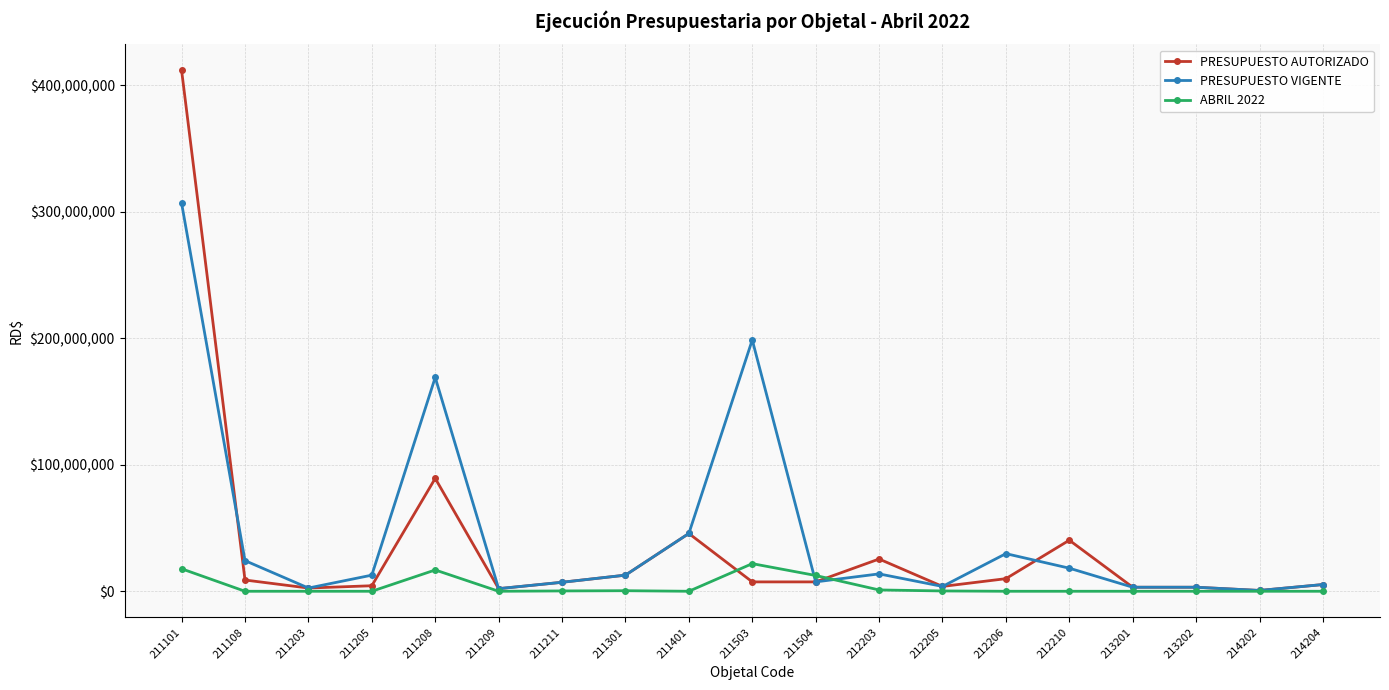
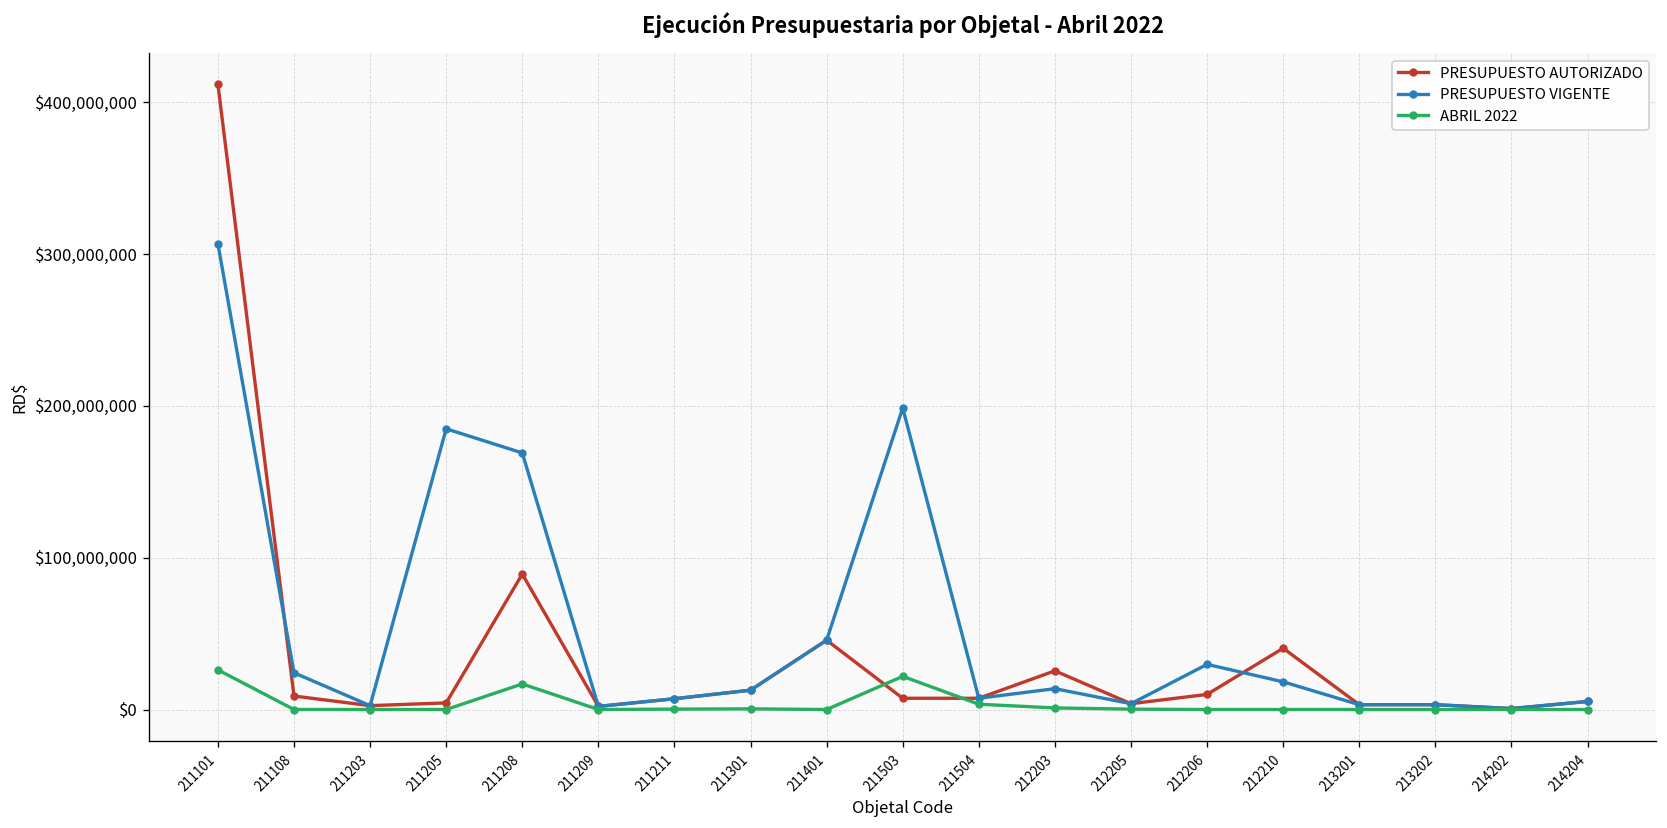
  {
    "PRESUPUESTO AUTORIZADO": {
      "211101": "$412,000,000",
      "211108": "$9,000,000",
      "211205": "$4,000,000",
      "211208": "$89,000,000",
      "211503": "$7,000,000",
      "212203": "$25,000,000",
      "212206": "$10,000,000",
      "212210": "$40,000,000"
    },
    "PRESUPUESTO VIGENTE": {
      "211101": "$307,000,000",
      "211108": "$24,000,000",
-     "211205": "$13,000,000",
+     "211205": "$185,000,000",
      "211208": "$169,000,000",
      "211503": "$199,000,000",
      "212203": "$14,000,000",
      "212206": "$30,000,000",
      "212210": "$18,000,000"
    },
    "ABRIL 2022": {
-     "211101": "$18,000,000",
+     "211101": "$26,000,000",
      "211108": "$0",
      "211203": "$0",
      "211205": "$0",
      "211208": "$17,000,000",
      "211209": "$0",
      "211211": "$0",
      "211301": "$0",
      "211401": "$0",
      "211503": "$22,000,000",
-     "211504": "$12,000,000",
+     "211504": "$3,000,000",
      "212203": "$1,000,000",
      "212205": "$0",
      "212206": "$0",
      "212210": "$0",
      "213201": "$0",
      "213202": "$0",
      "214204": "$0"
    }
  }
